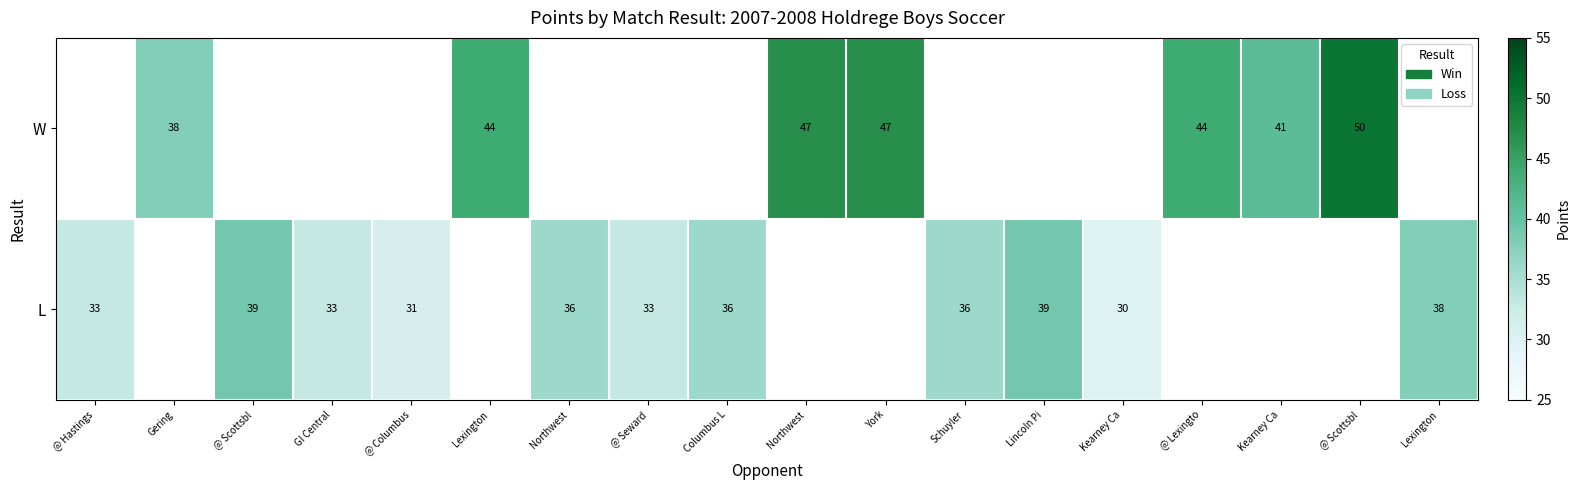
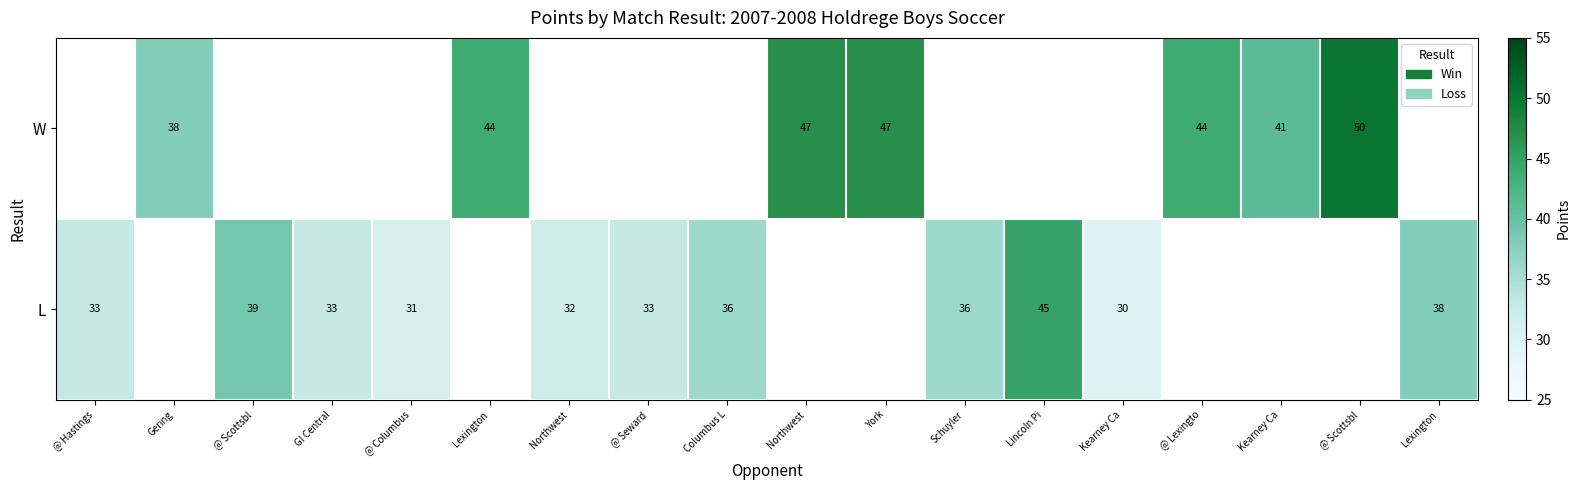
  {
    "W": {
      "Gering": 38,
      "Lexington": 44,
      "Northwest": 47,
      "York": 47,
      "@ Lexingto": 44,
      "Kearney Ca": 41,
      "@ Scottsbl": 50
    },
    "L": {
      "@ Hastings": 33,
      "@ Scottsbl": 39,
      "GI Central": 33,
      "@ Columbus": 31,
-     "Northwest": 36,
+     "Northwest": 32,
      "@ Seward": 33,
      "Columbus L": 36,
      "Schuyler": 36,
-     "Lincoln Pi": 39,
+     "Lincoln Pi": 45,
      "Kearney Ca": 30,
      "Lexington": 38
    }
  }
